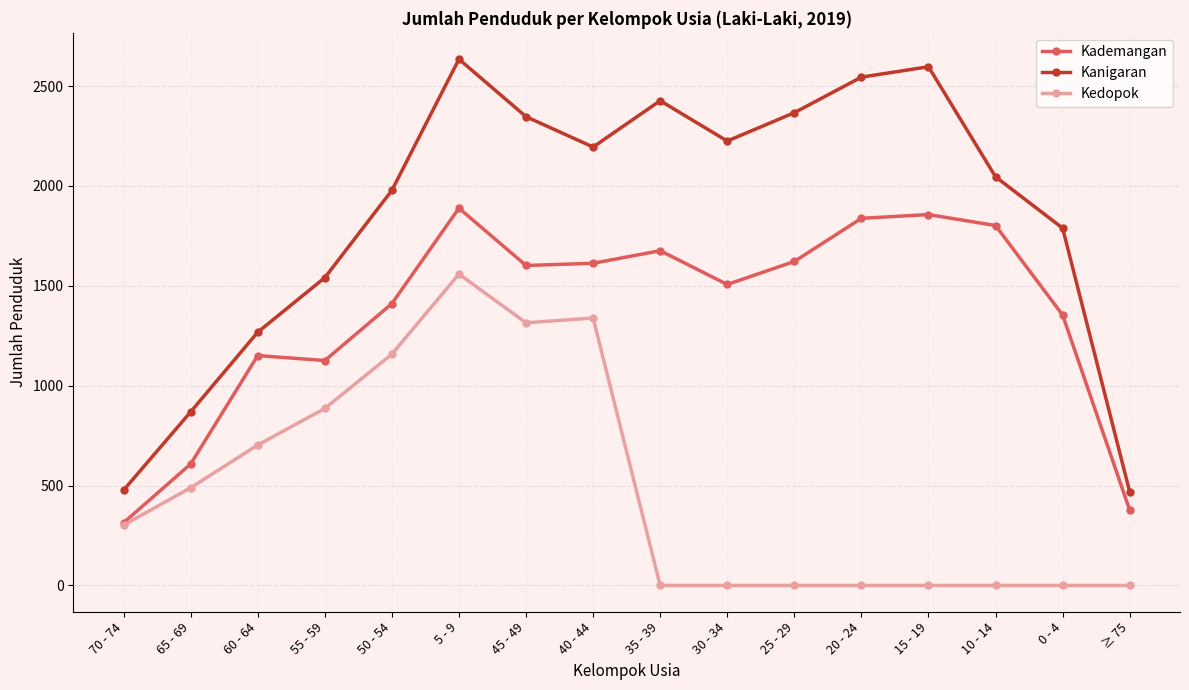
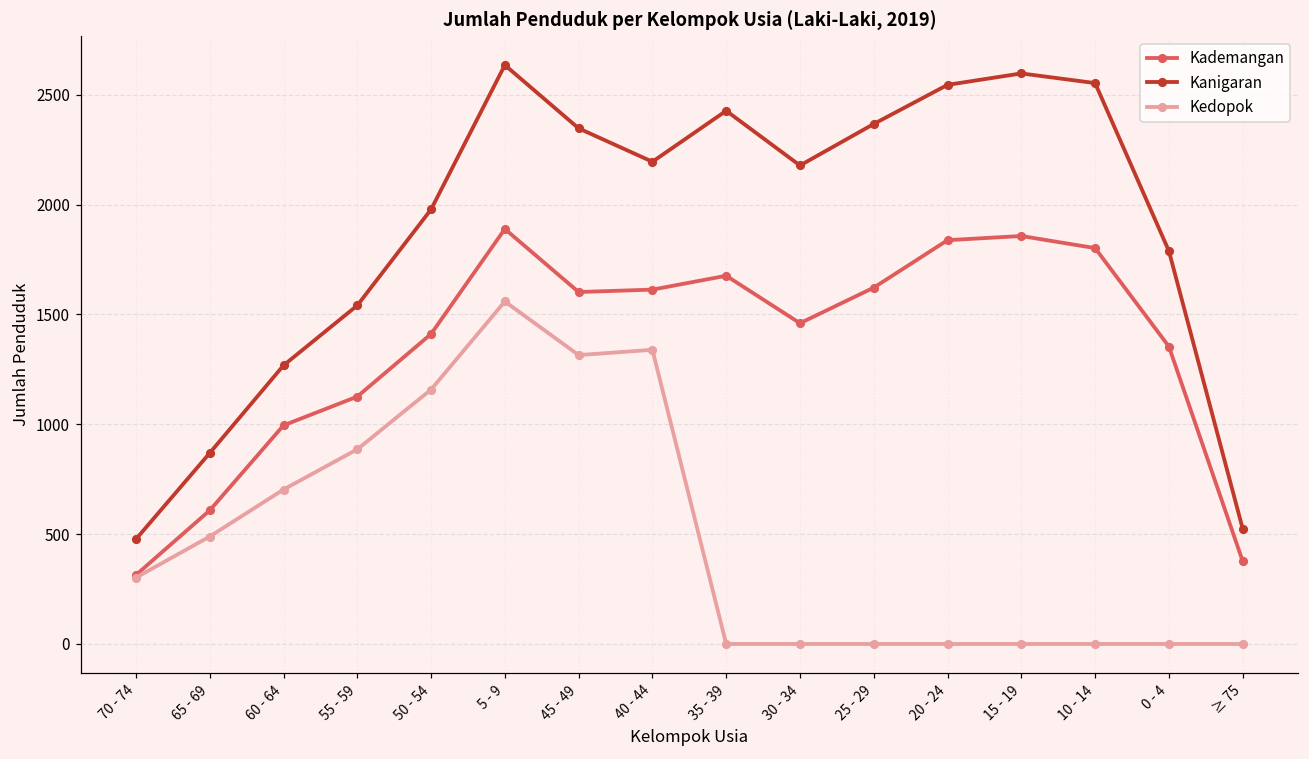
  {
    "Kademangan": {
      "65 - 69": 610,
-     "60 - 64": 1150,
+     "60 - 64": 1000,
      "55 - 59": 1130,
      "50 - 54": 1410,
      "5 - 9": 1890,
      "45 - 49": 1600,
      "40 - 44": 1610,
      "35 - 39": 1680,
-     "30 - 34": 1510,
+     "30 - 34": 1460,
      "25 - 29": 1620,
      "20 - 24": 1840,
      "15 - 19": 1860,
      "10 - 14": 1800,
      "0 - 4": 1350,
      "≥ 75": 380
    },
    "Kanigaran": {
      "70 - 74": 480,
      "65 - 69": 870,
      "60 - 64": 1270,
      "55 - 59": 1540,
      "50 - 54": 1980,
      "5 - 9": 2640,
      "45 - 49": 2350,
      "40 - 44": 2200,
      "35 - 39": 2430,
-     "30 - 34": 2230,
+     "30 - 34": 2180,
      "25 - 29": 2370,
      "20 - 24": 2550,
      "15 - 19": 2600,
-     "10 - 14": 2050,
+     "10 - 14": 2550,
      "0 - 4": 1790,
-     "≥ 75": 470
+     "≥ 75": 530
    },
    "Kedopok": {
      "65 - 69": 490,
      "60 - 64": 700,
      "55 - 59": 890,
      "50 - 54": 1160,
      "5 - 9": 1560,
      "45 - 49": 1320,
      "40 - 44": 1340,
      "35 - 39": 0,
      "30 - 34": 0,
      "25 - 29": 0,
      "20 - 24": 0,
      "15 - 19": 0,
      "10 - 14": 0,
      "0 - 4": 0,
      "≥ 75": 0
    }
  }
